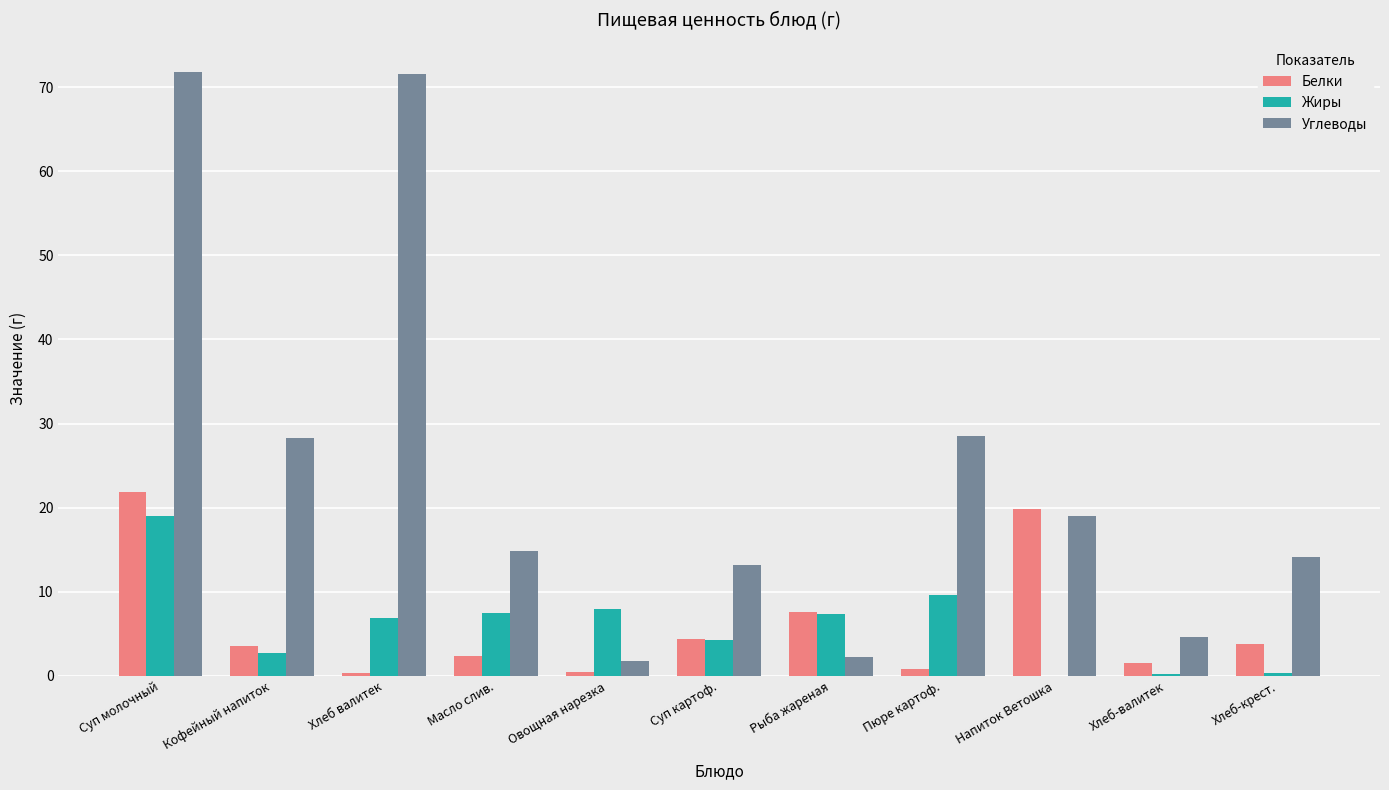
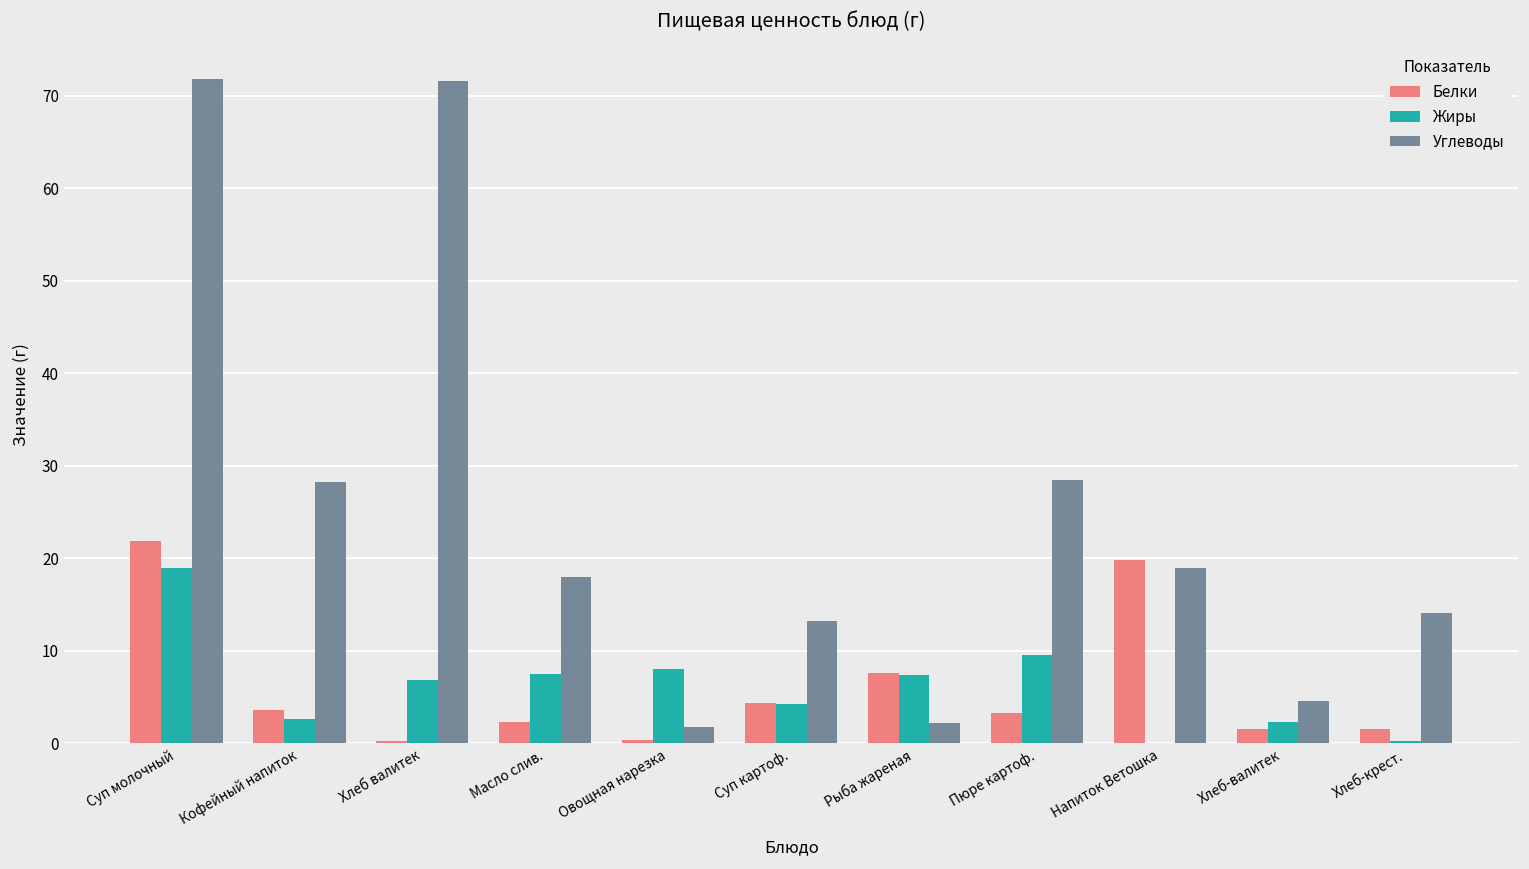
  {
    "Белки": {
      "Суп молочный": 22,
      "Кофейный напиток": 4,
      "Хлеб валитек": 0,
      "Масло слив.": 2,
      "Овощная нарезка": 0,
      "Суп картоф.": 4,
      "Рыба жареная": 8,
-     "Пюре картоф.": 1,
+     "Пюре картоф.": 3,
      "Напиток Ветошка": 20,
      "Хлеб-валитек": 2,
-     "Хлеб-крест.": 4
+     "Хлеб-крест.": 2
    },
    "Жиры": {
      "Суп молочный": 19,
      "Кофейный напиток": 3,
      "Хлеб валитек": 7,
      "Масло слив.": 7,
      "Овощная нарезка": 8,
      "Суп картоф.": 4,
      "Рыба жареная": 7,
      "Пюре картоф.": 10,
      "Напиток Ветошка": 0,
-     "Хлеб-валитек": 0,
+     "Хлеб-валитек": 2,
      "Хлеб-крест.": 0
    },
    "Углеводы": {
      "Суп молочный": 72,
      "Кофейный напиток": 28,
      "Хлеб валитек": 72,
-     "Масло слив.": 15,
+     "Масло слив.": 18,
      "Овощная нарезка": 2,
      "Суп картоф.": 13,
      "Рыба жареная": 2,
      "Пюре картоф.": 28,
      "Напиток Ветошка": 19,
      "Хлеб-валитек": 5,
      "Хлеб-крест.": 14
    }
  }
